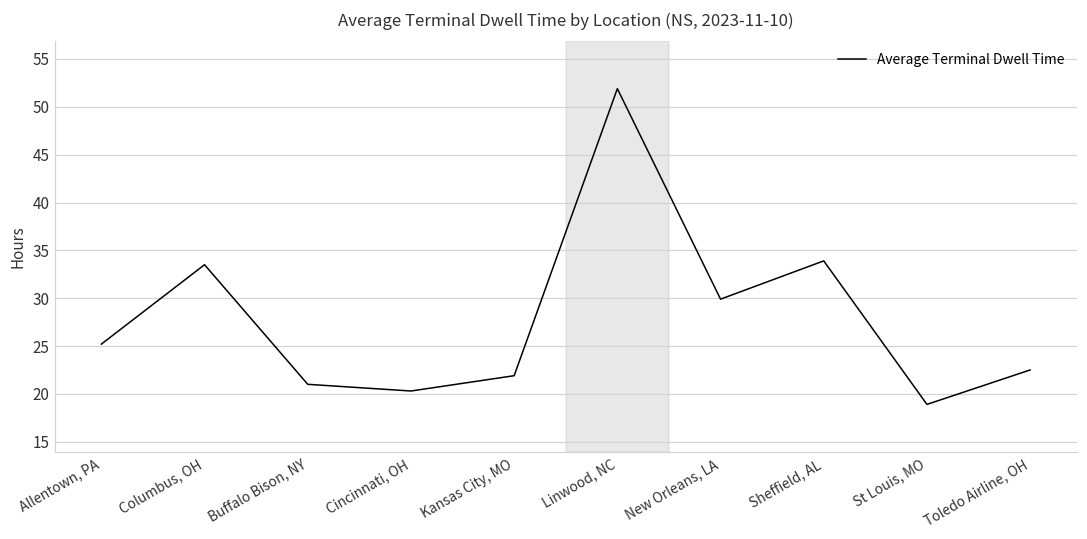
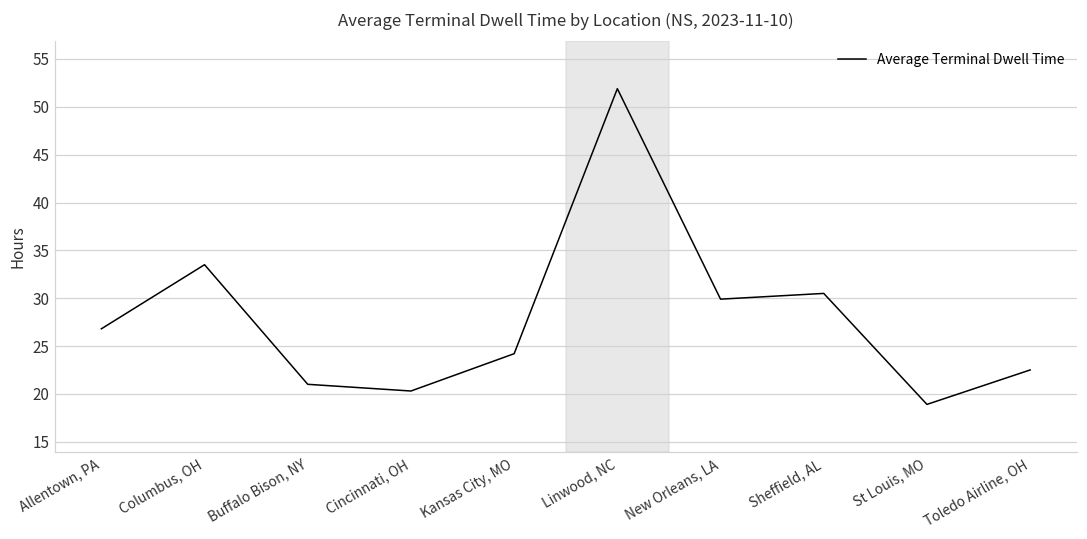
  {
-   "Allentown, PA": 25,
+   "Allentown, PA": 27,
    "Columbus, OH": 34,
    "Buffalo Bison, NY": 21,
    "Cincinnati, OH": 20,
-   "Kansas City, MO": 22,
+   "Kansas City, MO": 24,
    "Linwood, NC": 52,
    "New Orleans, LA": 30,
-   "Sheffield, AL": 34,
+   "Sheffield, AL": 31,
    "St Louis, MO": 19,
    "Toledo Airline, OH": 23
  }
